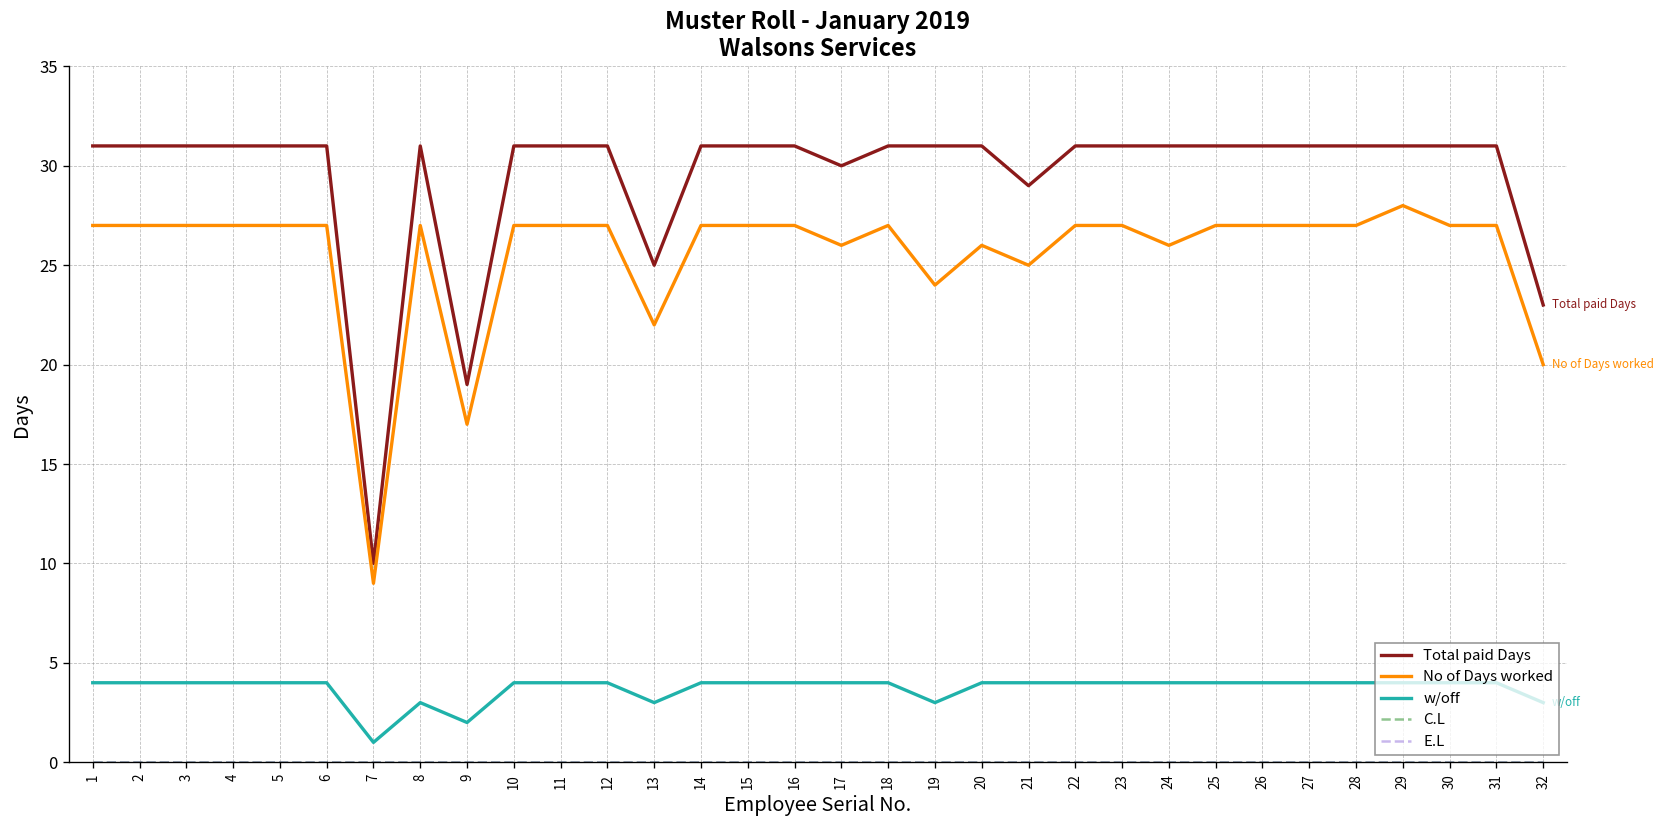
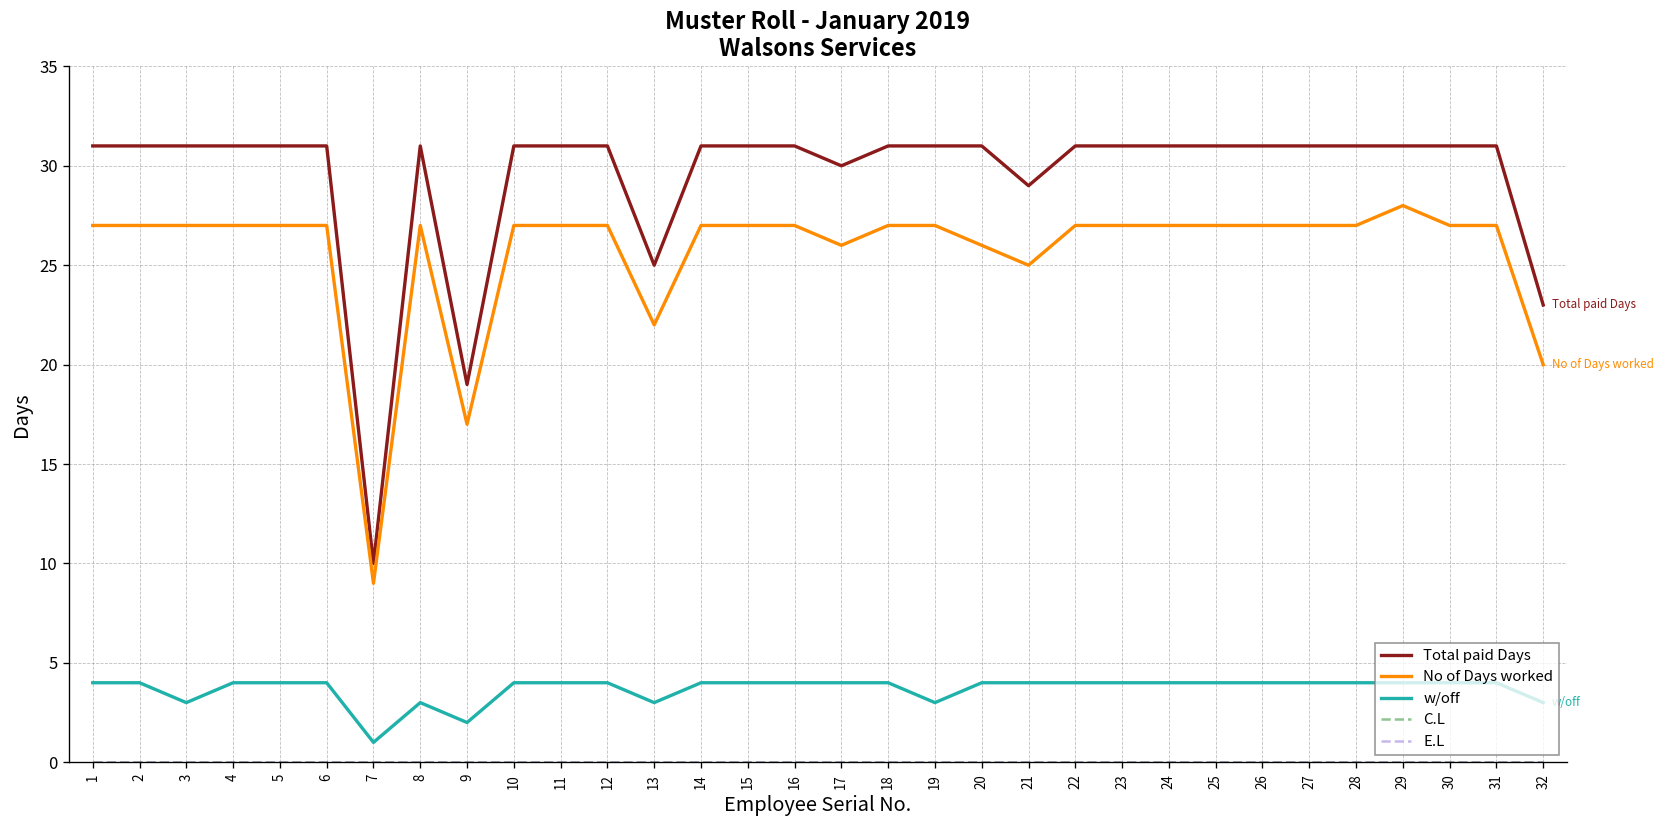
  {
    "Total paid Days": {
      "1": 31,
      "2": 31,
      "3": 31,
      "4": 31,
      "5": 31,
      "6": 31,
      "7": 10,
      "8": 31,
      "9": 19,
      "10": 31,
      "11": 31,
      "12": 31,
      "13": 25,
      "14": 31,
      "15": 31,
      "16": 31,
      "17": 30,
      "18": 31,
      "19": 31,
      "20": 31,
      "21": 29,
      "22": 31,
      "23": 31,
      "24": 31,
      "25": 31,
      "26": 31,
      "27": 31,
      "28": 31,
      "29": 31,
      "30": 31,
      "31": 31,
      "32": 23
    },
    "No of Days worked": {
      "1": 27,
      "2": 27,
      "3": 27,
      "4": 27,
      "5": 27,
      "6": 27,
      "7": 9,
      "8": 27,
      "9": 17,
      "10": 27,
      "11": 27,
      "12": 27,
      "13": 22,
      "14": 27,
      "15": 27,
      "16": 27,
      "17": 26,
      "18": 27,
-     "19": 24,
+     "19": 27,
      "20": 26,
      "21": 25,
      "22": 27,
      "23": 27,
-     "24": 26,
+     "24": 27,
      "25": 27,
      "26": 27,
      "27": 27,
      "28": 27,
      "29": 28,
      "30": 27,
      "31": 27,
      "32": 20
    },
    "w/off": {
      "1": 4,
      "2": 4,
-     "3": 4,
+     "3": 3,
      "4": 4,
      "5": 4,
      "6": 4,
      "7": 1,
      "8": 3,
      "9": 2,
      "10": 4,
      "11": 4,
      "12": 4,
      "13": 3,
      "14": 4,
      "15": 4,
      "16": 4,
      "17": 4,
      "18": 4,
      "19": 3,
      "20": 4,
      "21": 4,
      "22": 4,
      "23": 4,
      "24": 4,
      "25": 4,
      "26": 4,
      "27": 4,
      "28": 4
    },
    "E.L": {
      "1": 0,
      "2": 0,
      "3": 0,
      "4": 0,
      "5": 0,
      "6": 0,
      "7": 0,
      "8": 0,
      "9": 0,
      "10": 0,
      "11": 0,
      "12": 0,
      "13": 0,
      "14": 0,
      "15": 0,
      "16": 0,
      "17": 0,
      "18": 0,
      "19": 0,
      "20": 0,
      "21": 0,
      "22": 0,
      "23": 0,
      "24": 0,
      "25": 0,
      "26": 0,
      "27": 0,
      "28": 0,
      "29": 0,
      "30": 0,
      "31": 0,
      "32": 0
    }
  }
